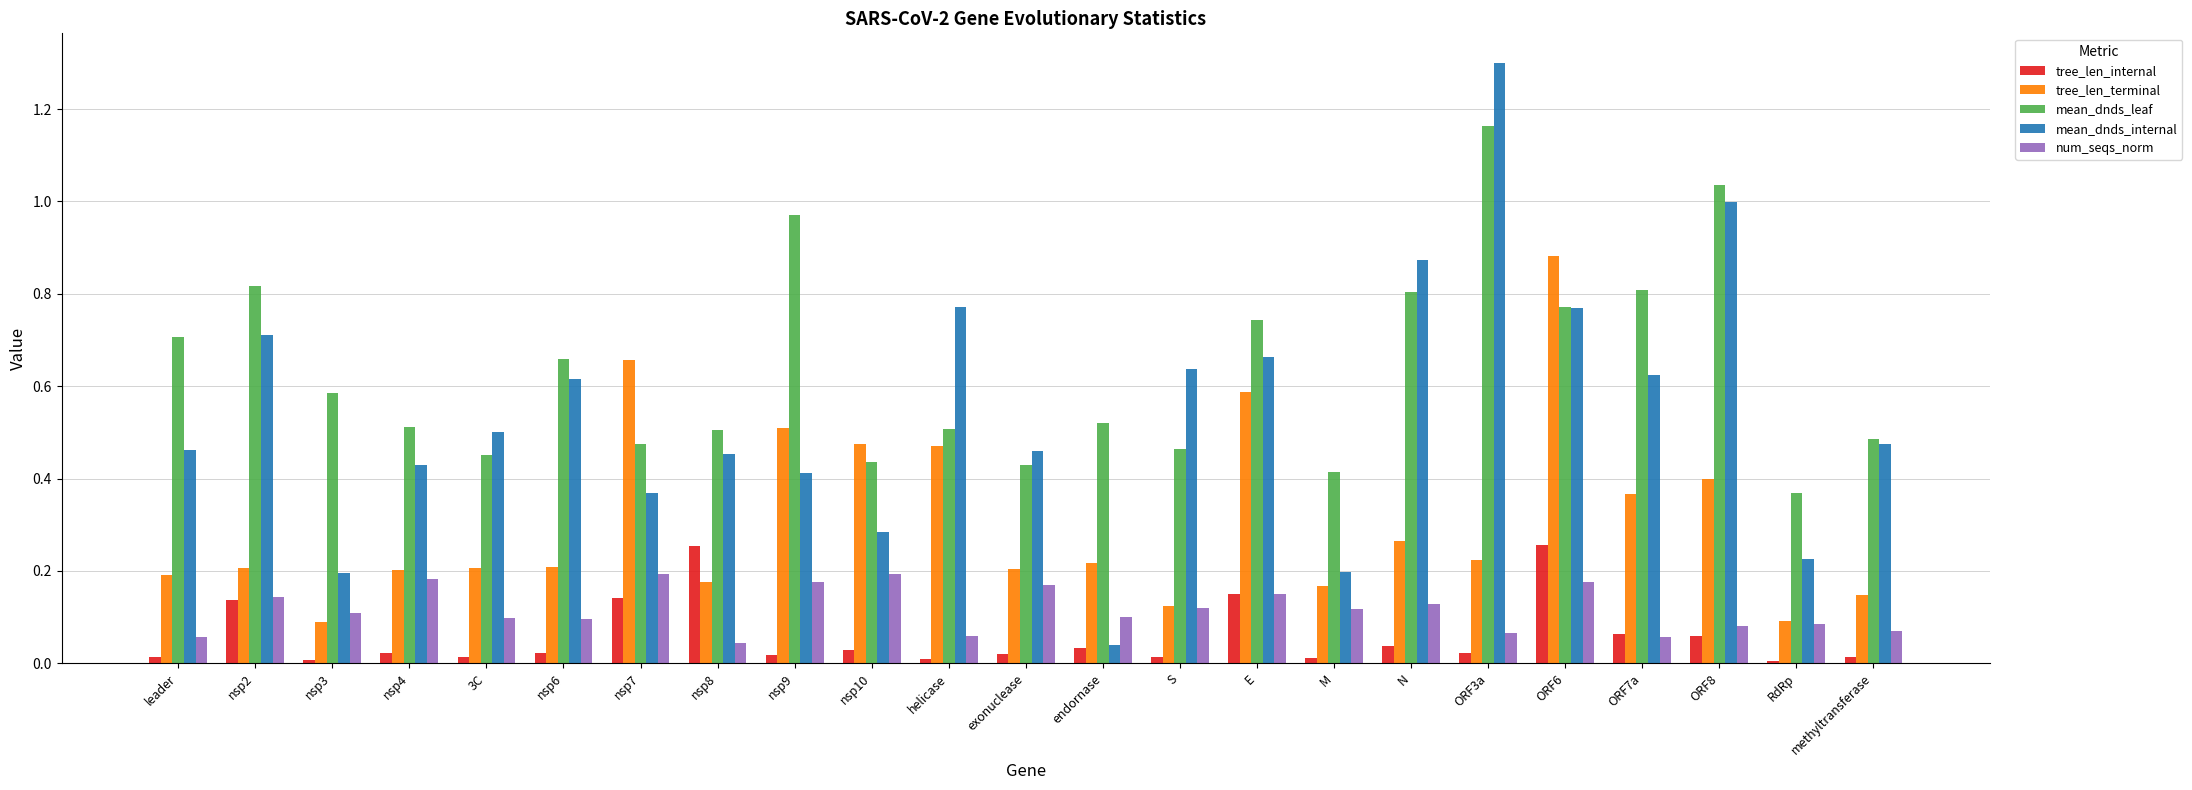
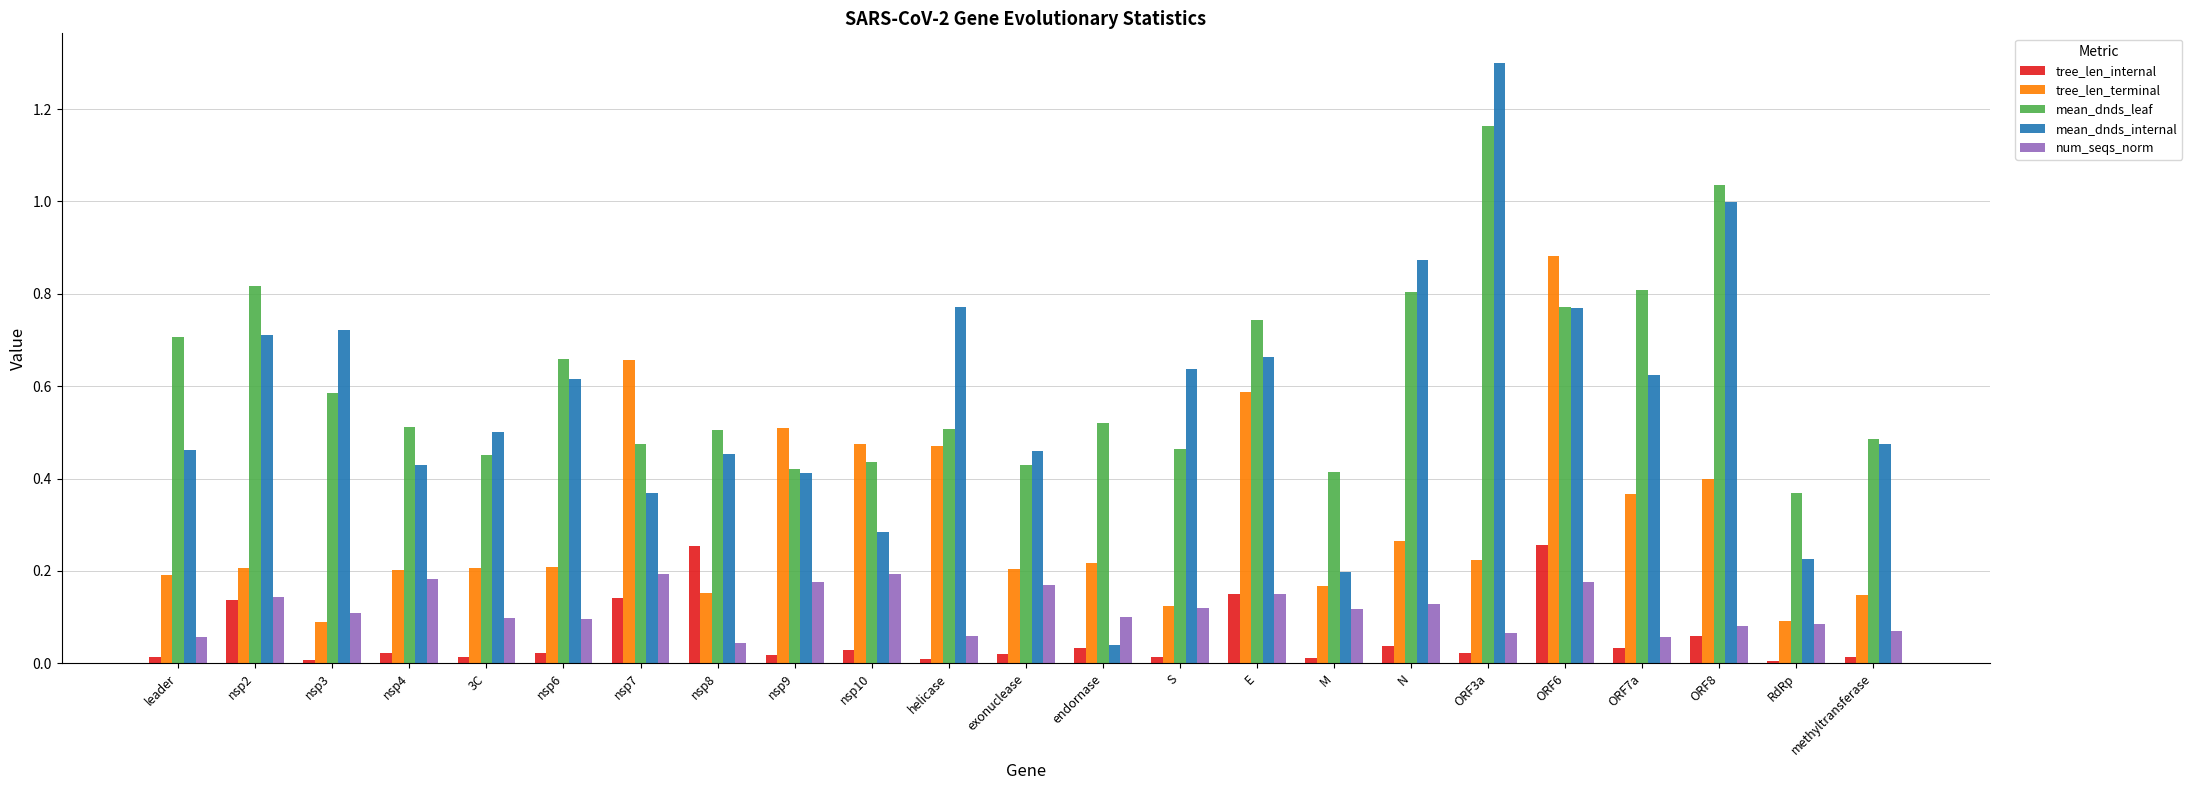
  {
    "tree_len_internal": {
      "leader": 0.01,
      "nsp2": 0.14,
      "nsp3": 0.01,
      "nsp4": 0.02,
      "3C": 0.01,
      "nsp6": 0.02,
      "nsp7": 0.14,
      "nsp8": 0.25,
      "nsp9": 0.02,
      "nsp10": 0.03,
      "helicase": 0.01,
      "exonuclease": 0.02,
      "endornase": 0.03,
      "S": 0.01,
      "E": 0.15,
      "M": 0.01,
      "N": 0.04,
      "ORF3a": 0.02,
      "ORF6": 0.26,
-     "ORF7a": 0.06,
+     "ORF7a": 0.03,
      "ORF8": 0.06,
      "RdRp": 0.01,
      "methyltransferase": 0.01
    },
    "tree_len_terminal": {
      "leader": 0.19,
      "nsp2": 0.21,
      "nsp3": 0.09,
      "nsp4": 0.20,
      "3C": 0.21,
      "nsp6": 0.21,
      "nsp7": 0.66,
-     "nsp8": 0.18,
+     "nsp8": 0.15,
      "nsp9": 0.51,
      "nsp10": 0.47,
      "helicase": 0.47,
      "exonuclease": 0.20,
      "endornase": 0.22,
      "S": 0.12,
      "E": 0.59,
      "M": 0.17,
      "N": 0.26,
      "ORF3a": 0.22,
      "ORF6": 0.88,
      "ORF7a": 0.37,
      "ORF8": 0.40,
      "RdRp": 0.09,
      "methyltransferase": 0.15
    },
    "mean_dnds_leaf": {
      "leader": 0.71,
      "nsp2": 0.82,
      "nsp3": 0.59,
      "nsp4": 0.51,
      "3C": 0.45,
      "nsp6": 0.66,
      "nsp7": 0.47,
      "nsp8": 0.50,
-     "nsp9": 0.97,
+     "nsp9": 0.42,
      "nsp10": 0.43,
      "helicase": 0.51,
      "exonuclease": 0.43,
      "endornase": 0.52,
      "S": 0.46,
      "E": 0.74,
      "M": 0.41,
      "N": 0.80,
      "ORF3a": 1.16,
      "ORF6": 0.77,
      "ORF7a": 0.81,
      "ORF8": 1.04,
      "RdRp": 0.37,
      "methyltransferase": 0.49
    },
    "mean_dnds_internal": {
      "leader": 0.46,
      "nsp2": 0.71,
-     "nsp3": 0.20,
+     "nsp3": 0.72,
      "nsp4": 0.43,
      "3C": 0.50,
      "nsp6": 0.62,
      "nsp7": 0.37,
      "nsp8": 0.45,
      "nsp9": 0.41,
      "nsp10": 0.28,
      "helicase": 0.77,
      "exonuclease": 0.46,
      "endornase": 0.04,
      "S": 0.64,
      "E": 0.66,
      "M": 0.20,
      "N": 0.87,
      "ORF3a": 1.30,
      "ORF6": 0.77,
      "ORF7a": 0.62,
      "ORF8": 1.00,
      "RdRp": 0.23,
      "methyltransferase": 0.47
    },
    "num_seqs_norm": {
      "leader": 0.06,
      "nsp2": 0.14,
      "nsp3": 0.11,
      "nsp4": 0.18,
      "3C": 0.10,
      "nsp6": 0.10,
      "nsp7": 0.19,
      "nsp8": 0.04,
      "nsp9": 0.18,
      "nsp10": 0.19,
      "helicase": 0.06,
      "exonuclease": 0.17,
      "endornase": 0.10,
      "S": 0.12,
      "E": 0.15,
      "M": 0.12,
      "N": 0.13,
      "ORF3a": 0.07,
      "ORF6": 0.18,
      "ORF7a": 0.06,
      "ORF8": 0.08,
      "RdRp": 0.09,
      "methyltransferase": 0.07
    }
  }
